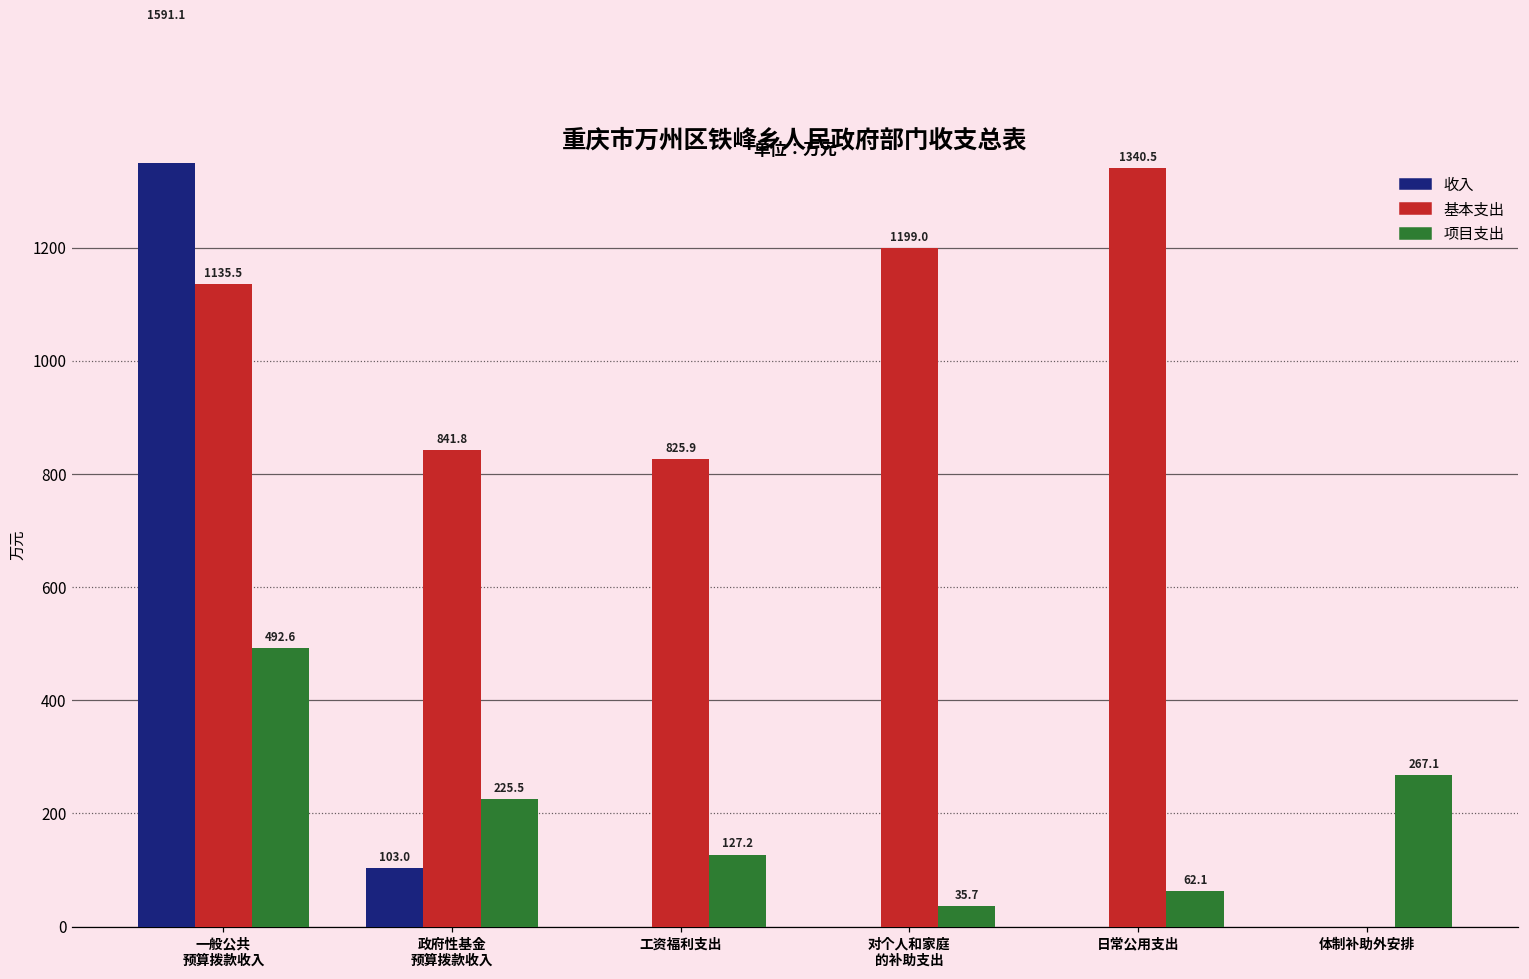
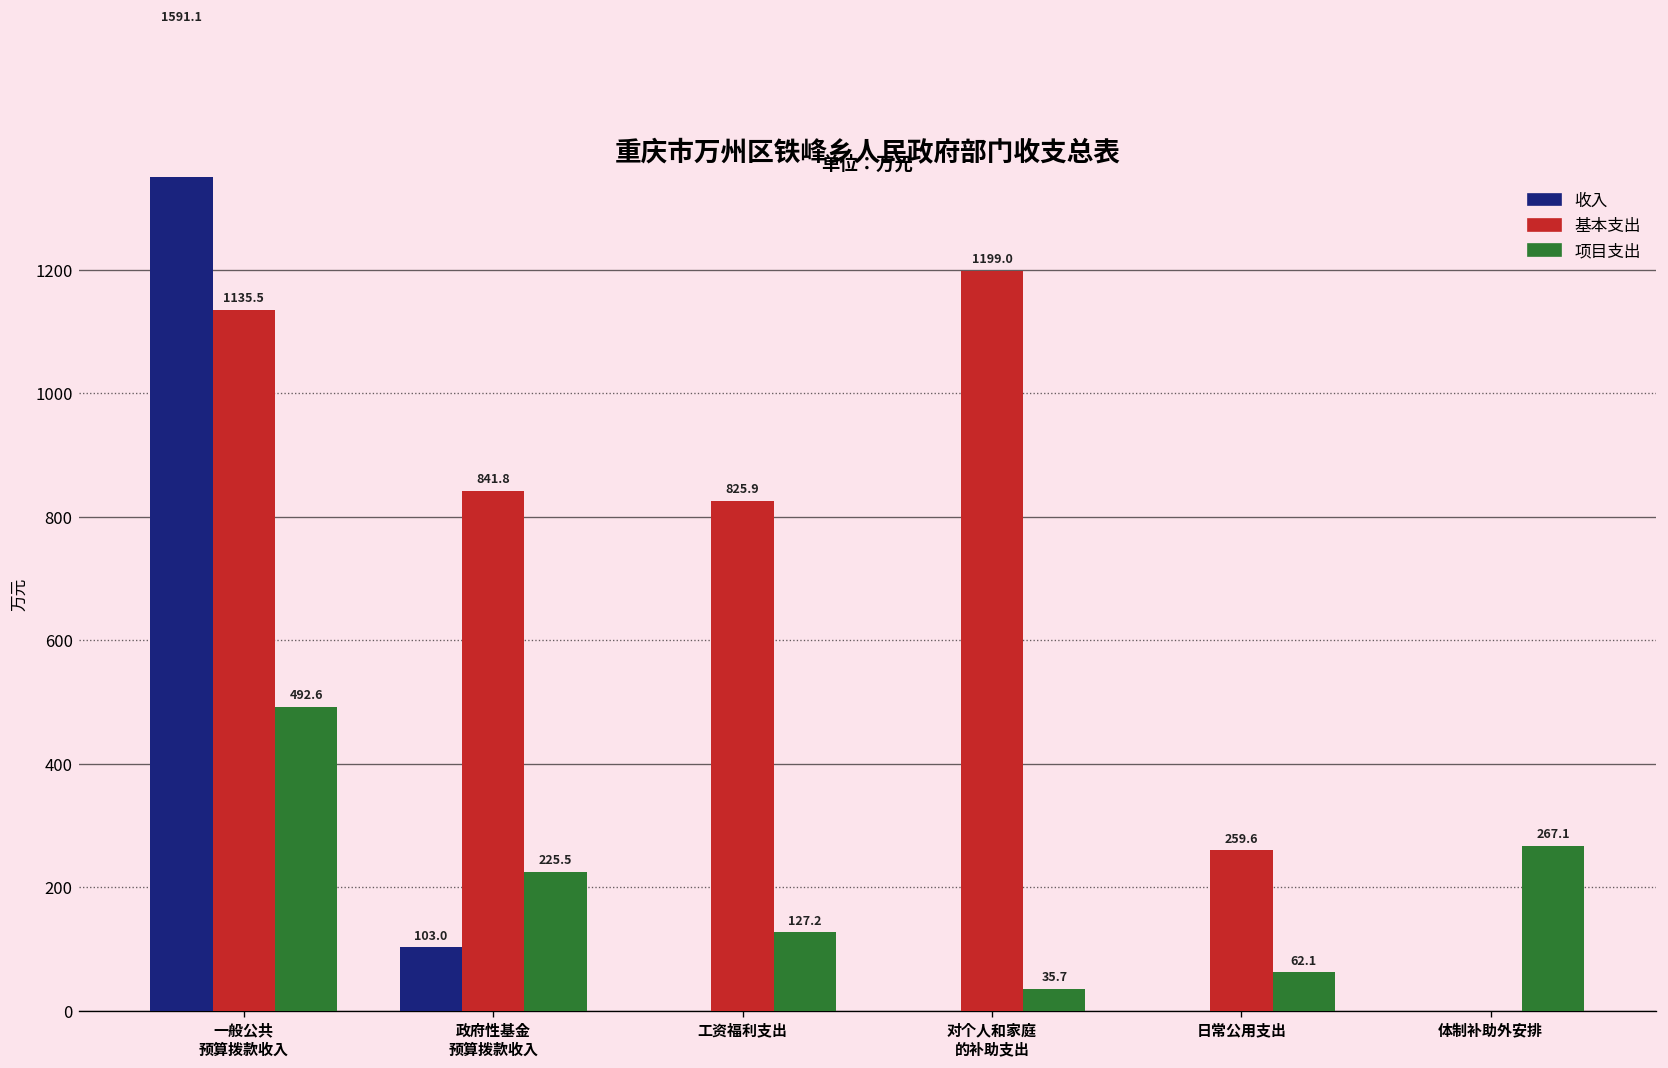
  {
    "收入": {
      "政府性基金 预算拨款收入": 103.0
    },
    "基本支出": {
      "一般公共 预算拨款收入": 1135.5,
      "政府性基金 预算拨款收入": 841.8,
      "工资福利支出": 825.9,
      "对个人和家庭 的补助支出": 1199.0,
-     "日常公用支出": 1340.5
+     "日常公用支出": 259.6
    },
    "项目支出": {
      "一般公共 预算拨款收入": 492.6,
      "政府性基金 预算拨款收入": 225.5,
      "工资福利支出": 127.2,
      "对个人和家庭 的补助支出": 35.7,
      "日常公用支出": 62.1,
      "体制补助外安排": 267.1
    }
  }
